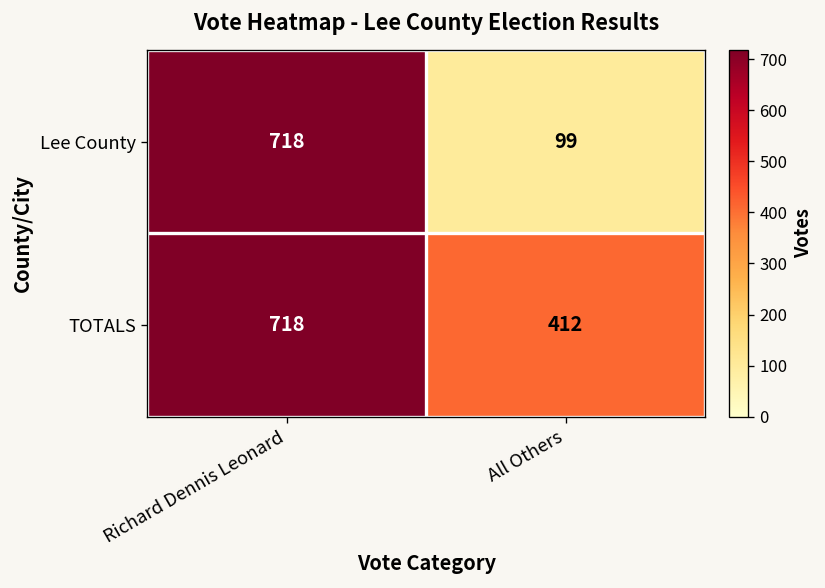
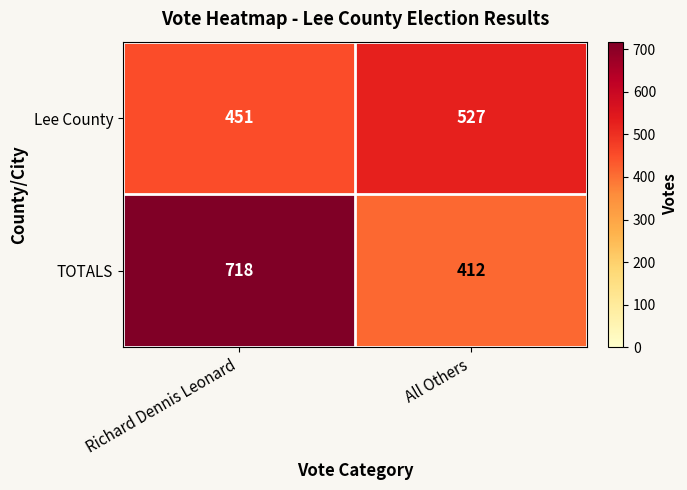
  {
    "Lee County": {
-     "Richard Dennis Leonard": 718,
-     "All Others": 99
+     "Richard Dennis Leonard": 451,
+     "All Others": 527
    },
    "TOTALS": {
      "Richard Dennis Leonard": 718,
      "All Others": 412
    }
  }
